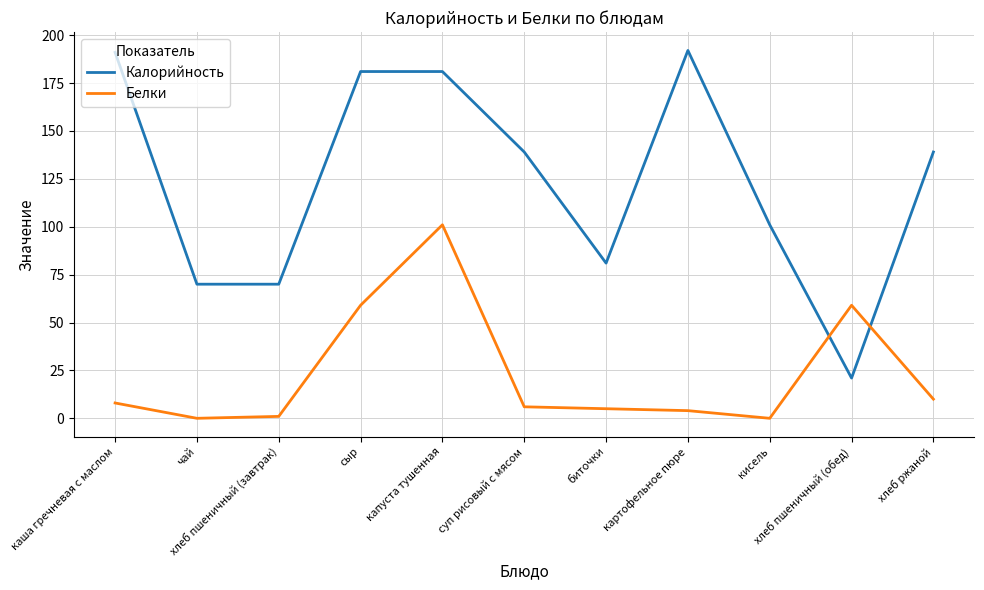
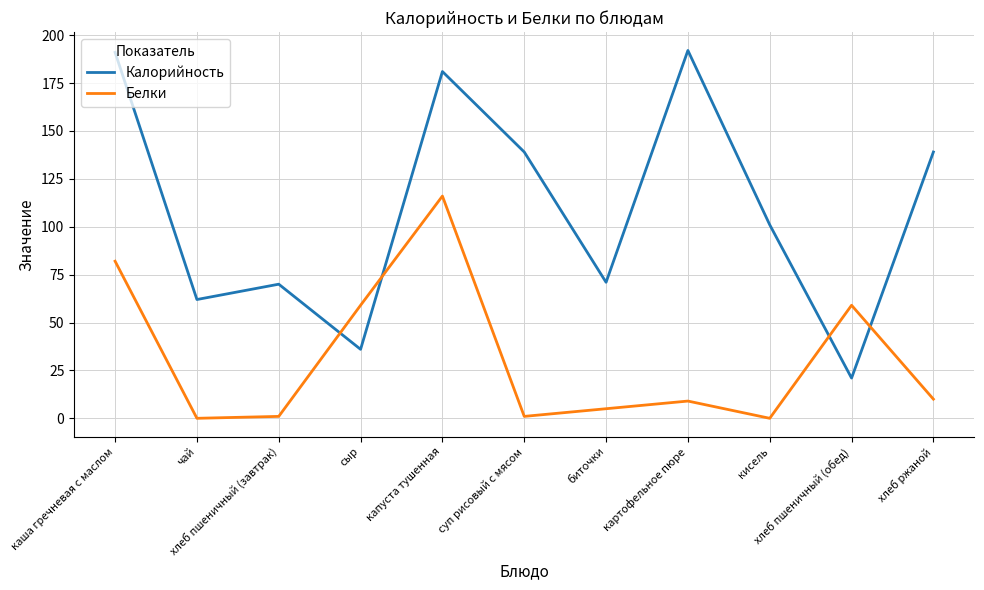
  {
    "Калорийность": {
-     "чай": 70,
+     "чай": 62,
      "хлеб пшеничный (завтрак)": 70,
-     "сыр": 181,
+     "сыр": 36,
      "капуста тушенная": 181,
      "суп рисовый с мясом": 139,
-     "биточки": 81,
+     "биточки": 71,
      "картофельное пюре": 192,
      "кисель": 101,
      "хлеб пшеничный (обед)": 21,
      "хлеб ржаной": 139
    },
    "Белки": {
-     "каша гречневая с маслом": 8,
+     "каша гречневая с маслом": 82,
      "чай": 0,
      "хлеб пшеничный (завтрак)": 1,
      "сыр": 59,
-     "капуста тушенная": 101,
-     "суп рисовый с мясом": 6,
+     "капуста тушенная": 116,
+     "суп рисовый с мясом": 1,
      "биточки": 5,
-     "картофельное пюре": 4,
+     "картофельное пюре": 9,
      "кисель": 0,
      "хлеб пшеничный (обед)": 59,
      "хлеб ржаной": 10
    }
  }
